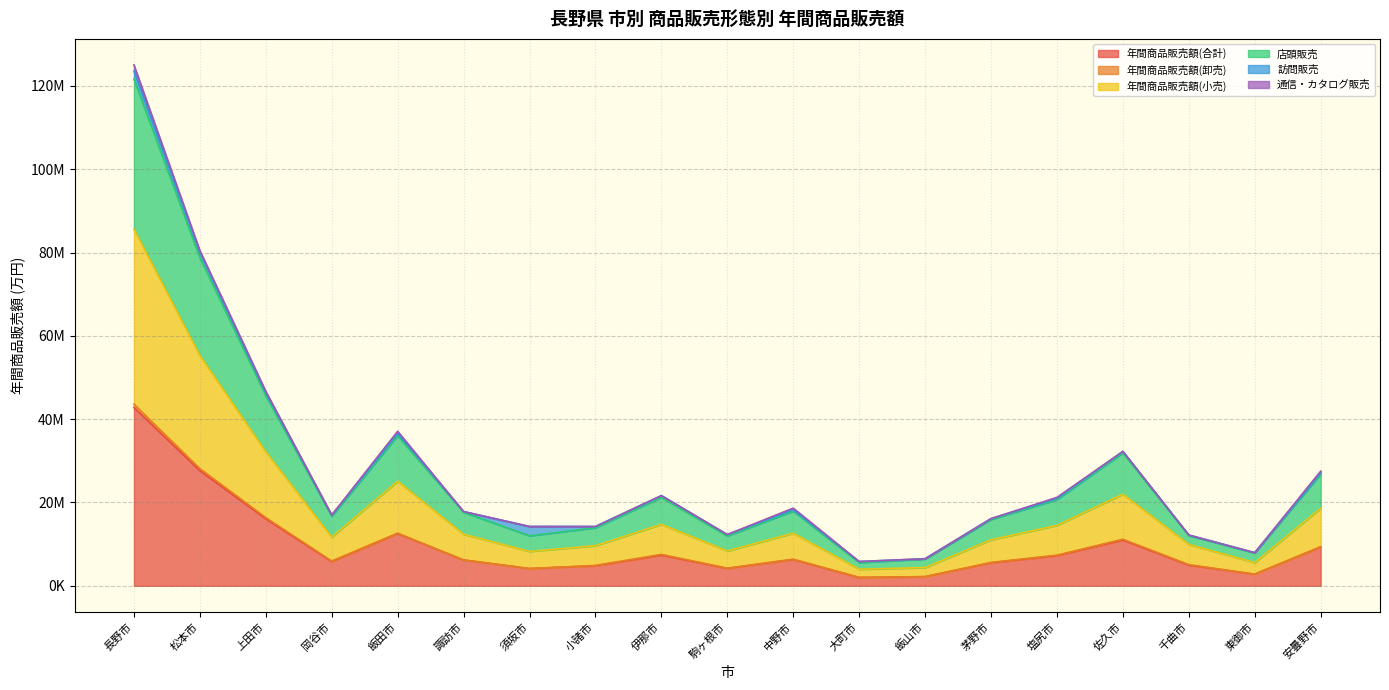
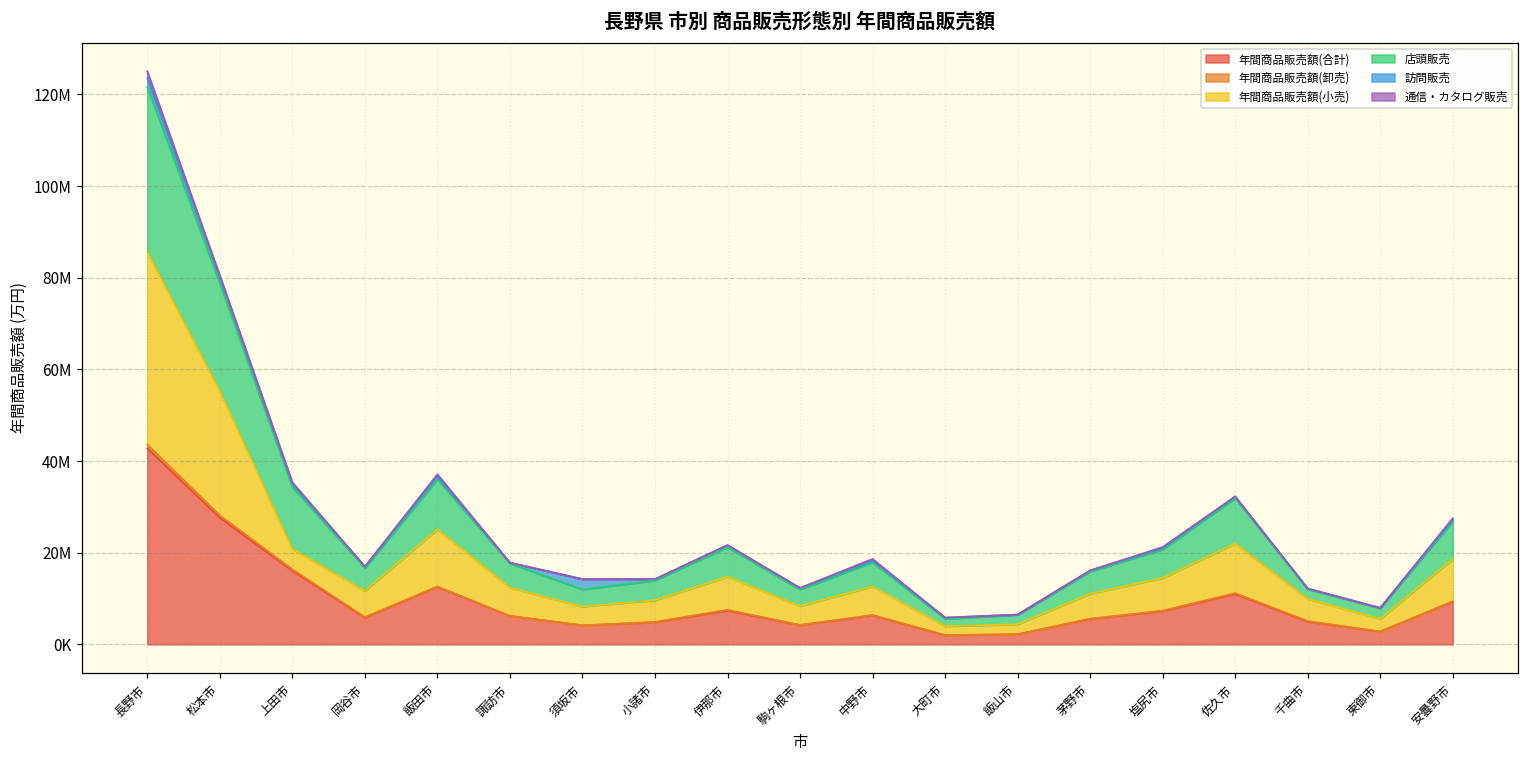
  {
    "年間商品販売額(小売)": {
      "長野市": 42000000,
      "松本市": 27000000,
-     "上田市": 16000000,
+     "上田市": 4000000,
      "岡谷市": 6000000,
      "飯田市": 12000000,
      "諏訪市": 6000000,
      "須坂市": 4000000,
      "小諸市": 5000000,
      "伊那市": 7000000,
      "駒ヶ根市": 4000000,
      "中野市": 6000000,
      "大町市": 2000000,
      "飯山市": 2000000,
      "茅野市": 5000000,
      "塩尻市": 7000000,
      "佐久市": 11000000,
      "千曲市": 5000000,
      "東御市": 3000000,
      "安曇野市": 9000000
    },
    "店頭販売": {
      "長野市": 36000000,
      "松本市": 24000000,
      "上田市": 14000000,
      "須坂市": 4000000
    },
    "訪問販売": {
      "長野市": 2000000
    },
    "通信・カタログ販売": {
      "長野市": 1000000
    }
  }
